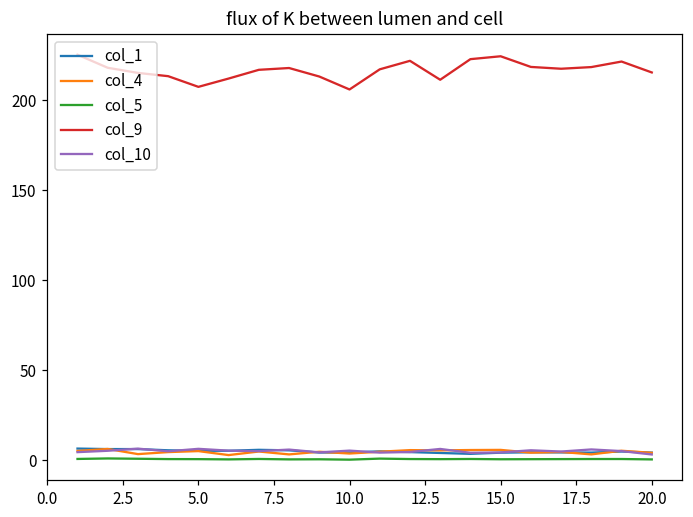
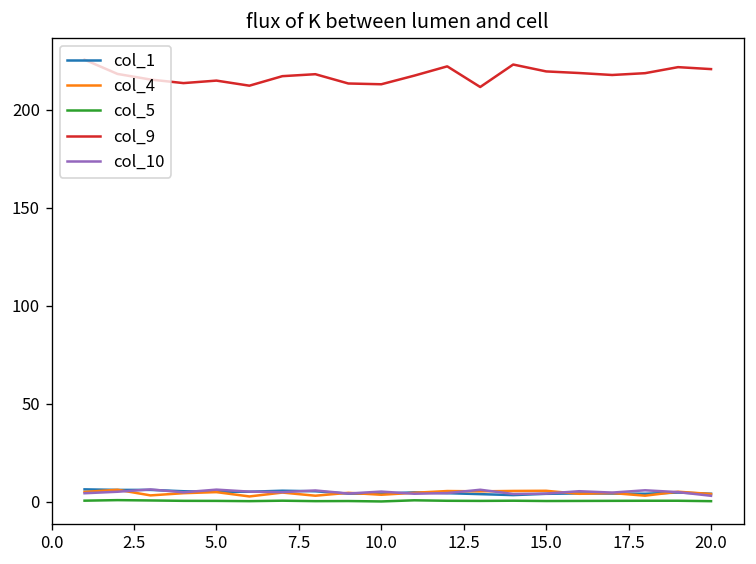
  {
    "col_5": {
      "5.0": 0,
      "10.0": 0,
      "15.0": 0,
      "20.0": 0
    },
    "col_9": {
-     "5.0": 208,
-     "10.0": 206,
-     "15.0": 225,
-     "20.0": 216
+     "5.0": 215,
+     "10.0": 213,
+     "15.0": 219,
+     "20.0": 221
    }
  }
